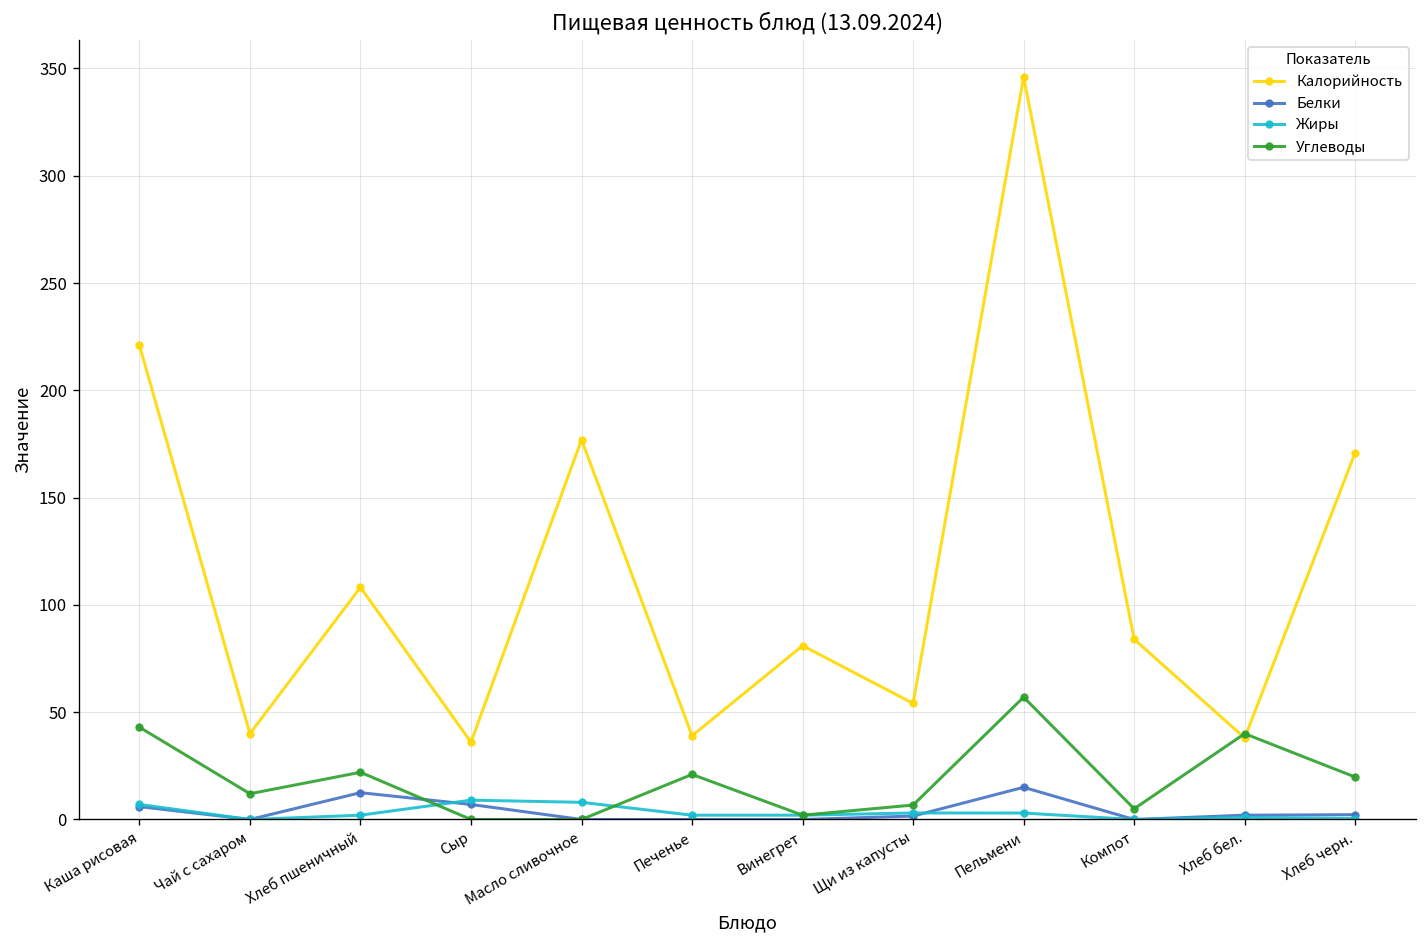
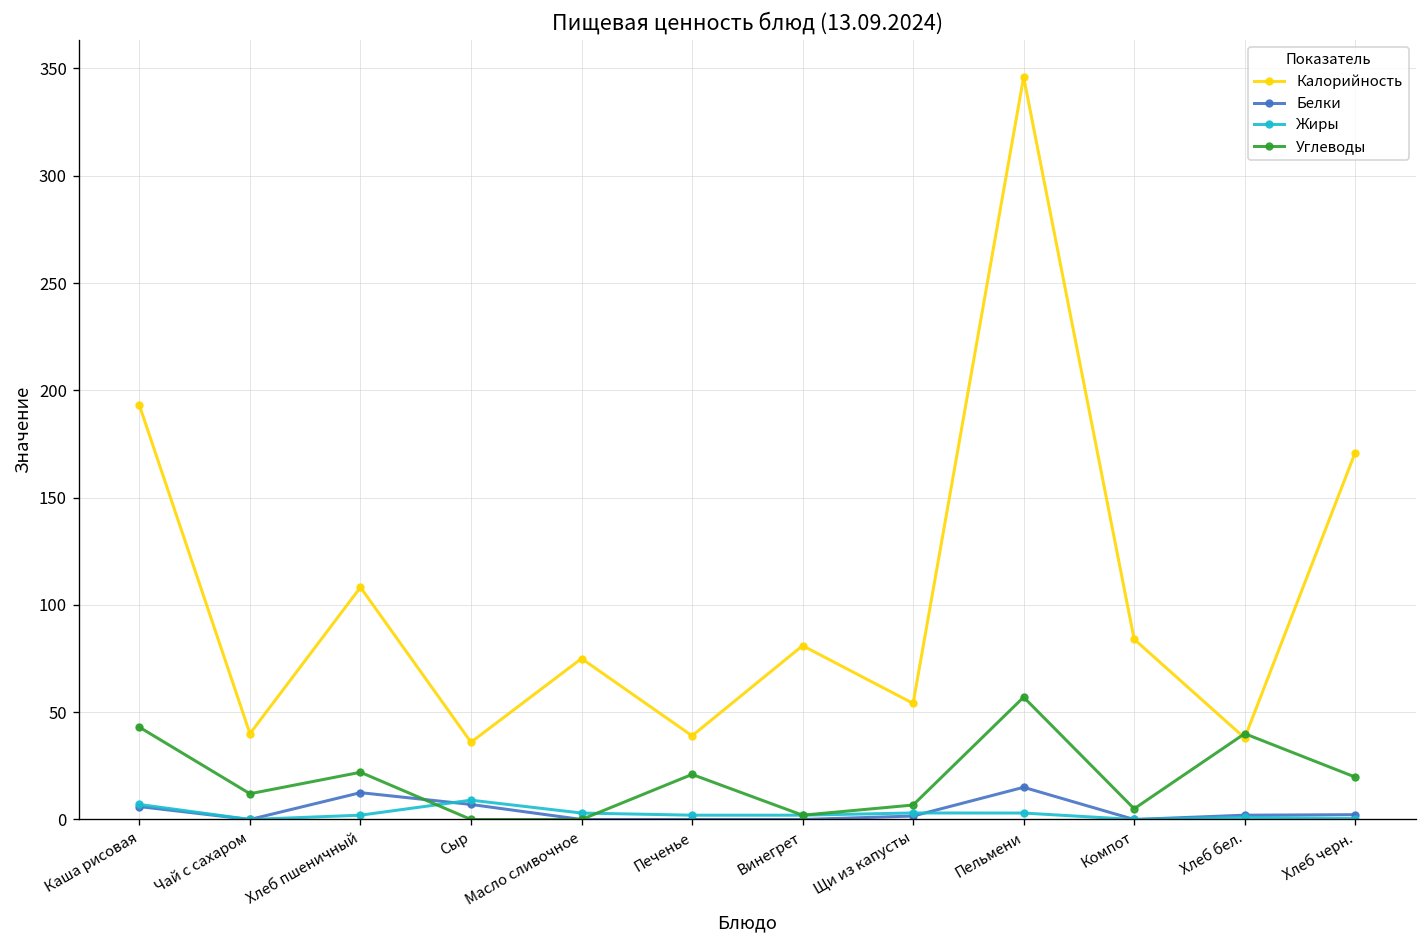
  {
    "Калорийность": {
-     "Каша рисовая": 221,
+     "Каша рисовая": 193,
      "Чай с сахаром": 40,
      "Хлеб пшеничный": 108,
      "Сыр": 36,
-     "Масло сливочное": 177,
+     "Масло сливочное": 75,
      "Печенье": 39,
      "Винегрет": 81,
      "Щи из капусты": 54,
      "Пельмени": 346,
      "Компот": 84,
      "Хлеб бел.": 38,
      "Хлеб черн.": 171
    },
    "Белки": {
      "Хлеб пшеничный": 13,
      "Сыр": 7,
      "Печенье": 0,
      "Винегрет": 0,
      "Пельмени": 15,
      "Хлеб черн.": 2
    },
    "Жиры": {
      "Хлеб пшеничный": 2,
      "Сыр": 9,
-     "Масло сливочное": 8,
+     "Масло сливочное": 3,
      "Печенье": 2,
      "Пельмени": 3,
      "Хлеб черн.": 0
    },
    "Углеводы": {
      "Каша рисовая": 43,
      "Чай с сахаром": 12,
      "Хлеб пшеничный": 22,
      "Сыр": 0,
      "Печенье": 21,
      "Щи из капусты": 7,
      "Пельмени": 57,
      "Компот": 5,
      "Хлеб бел.": 40,
      "Хлеб черн.": 20
    }
  }
